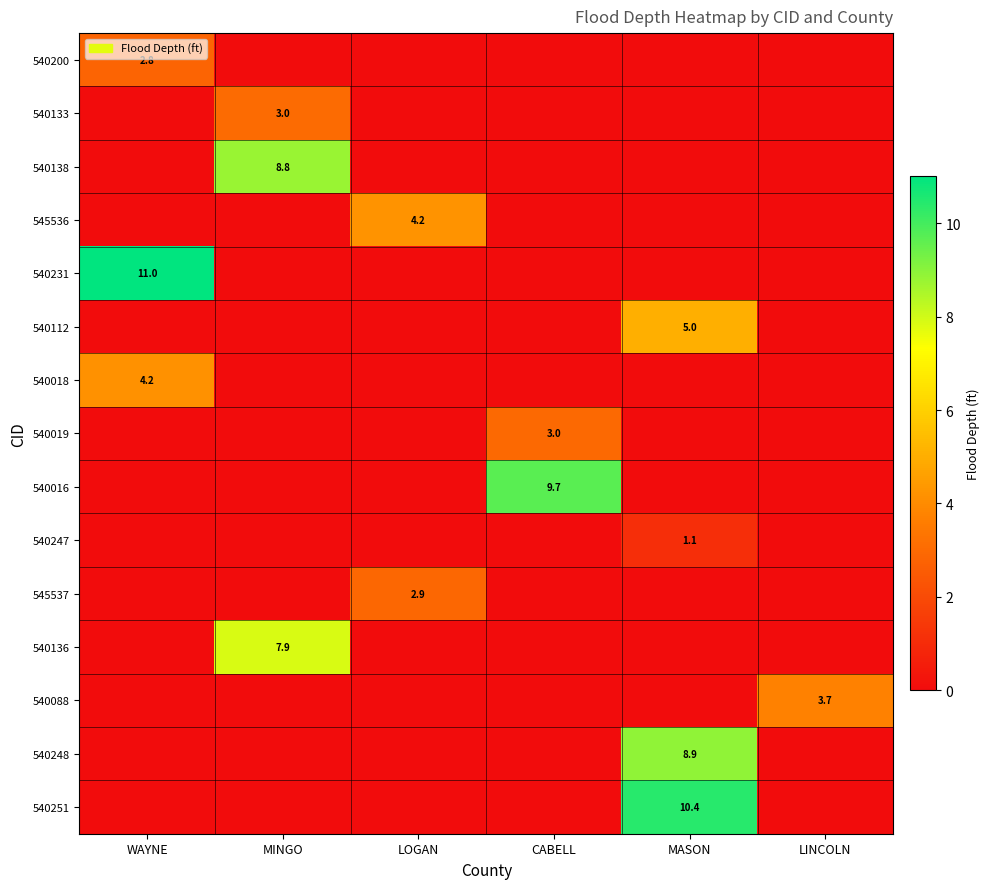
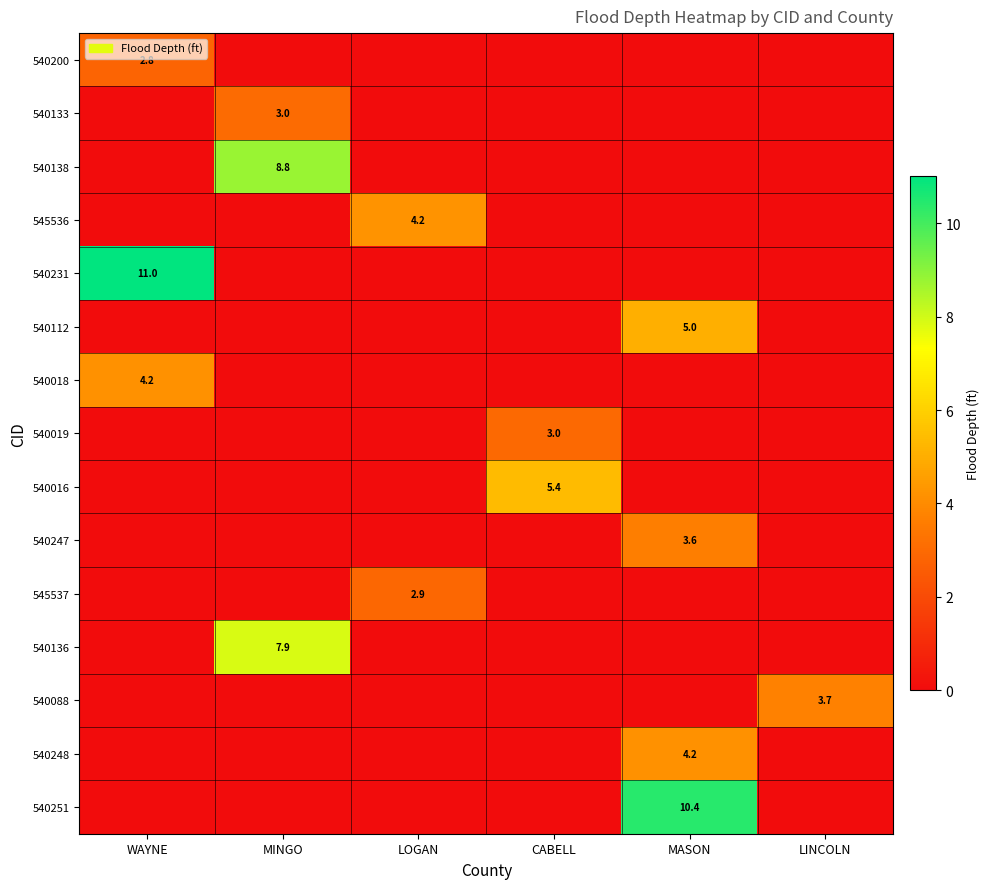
  {
    "540133": {
      "MINGO": 3.0
    },
    "540138": {
      "MINGO": 8.8
    },
    "545536": {
      "LOGAN": 4.2
    },
    "540231": {
      "WAYNE": 11.0
    },
    "540112": {
      "MASON": 5.0
    },
    "540018": {
      "WAYNE": 4.2
    },
    "540019": {
      "CABELL": 3.0
    },
    "540016": {
-     "CABELL": 9.7
+     "CABELL": 5.4
    },
    "540247": {
-     "MASON": 1.1
+     "MASON": 3.6
    },
    "545537": {
      "LOGAN": 2.9
    },
    "540136": {
      "MINGO": 7.9
    },
    "540088": {
      "LINCOLN": 3.7
    },
    "540248": {
-     "MASON": 8.9
+     "MASON": 4.2
    },
    "540251": {
      "MASON": 10.4
    }
  }
